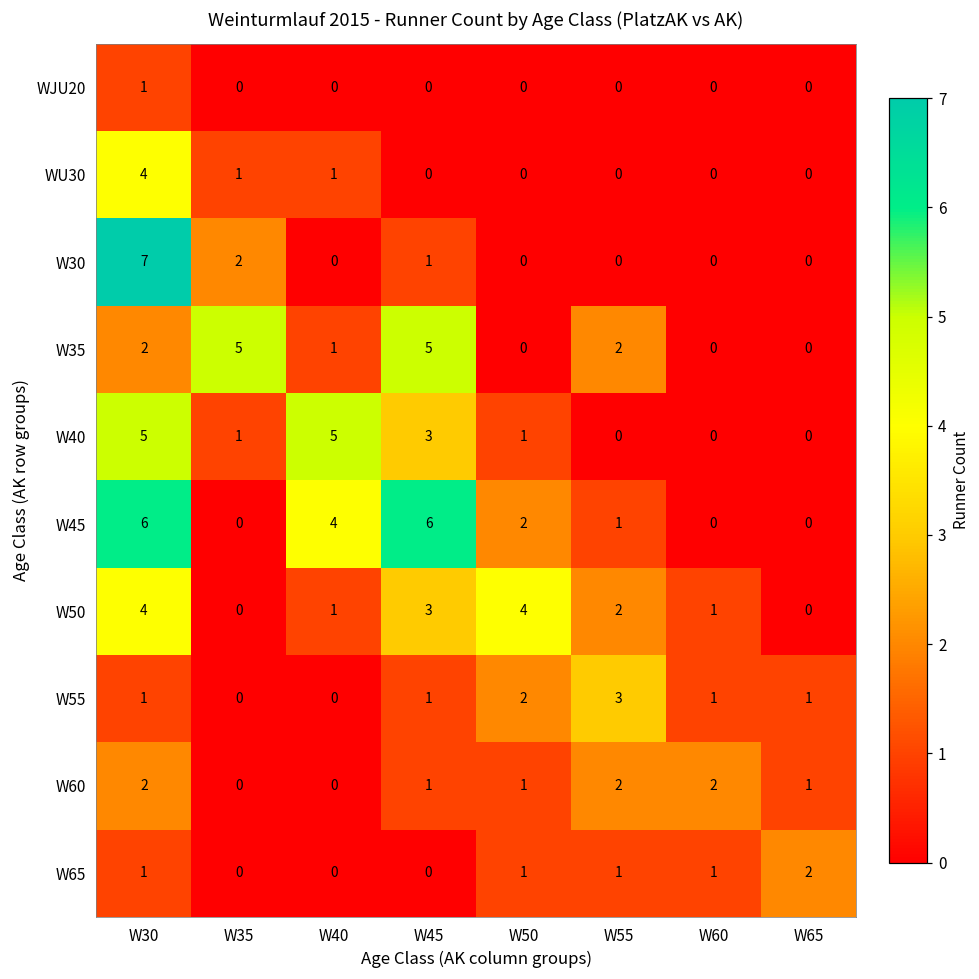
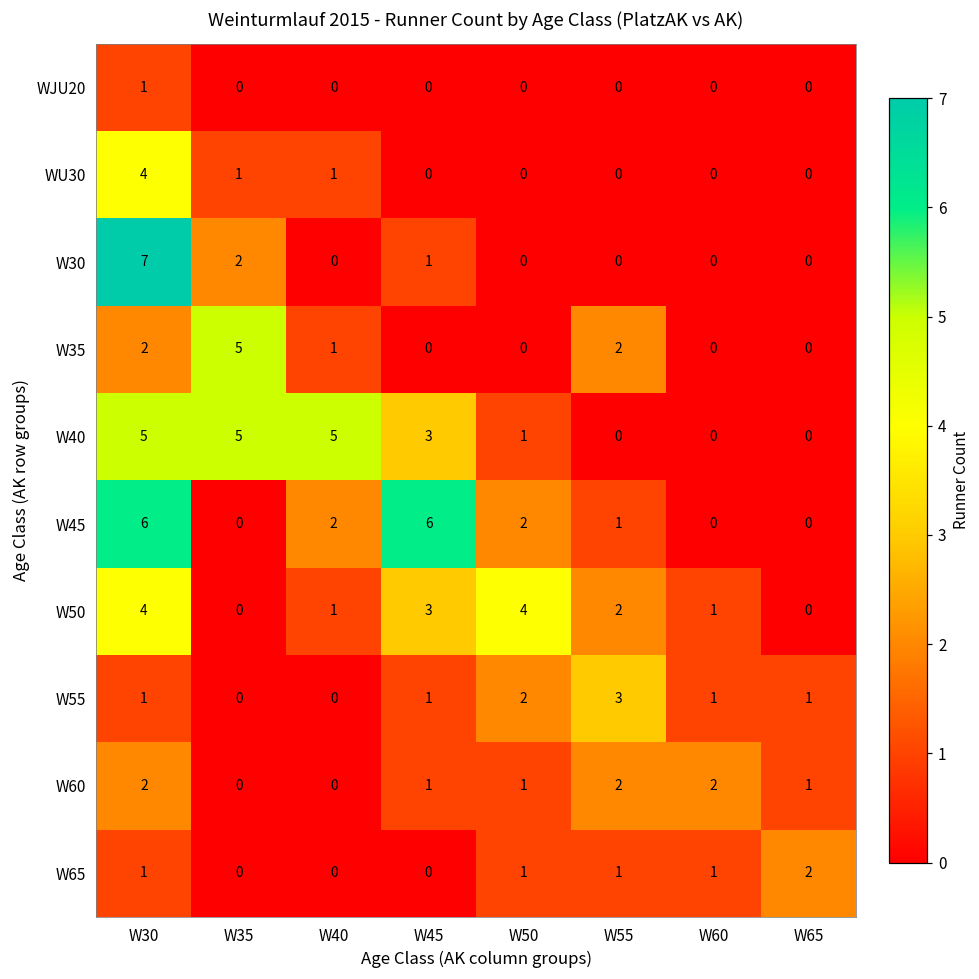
  {
    "WJU20": {
      "W30": 1,
      "W35": 0,
      "W40": 0,
      "W45": 0,
      "W50": 0,
      "W55": 0,
      "W60": 0,
      "W65": 0
    },
    "WU30": {
      "W30": 4,
      "W35": 1,
      "W40": 1,
      "W45": 0,
      "W50": 0,
      "W55": 0,
      "W60": 0,
      "W65": 0
    },
    "W30": {
      "W30": 7,
      "W35": 2,
      "W40": 0,
      "W45": 1,
      "W50": 0,
      "W55": 0,
      "W60": 0,
      "W65": 0
    },
    "W35": {
      "W30": 2,
      "W35": 5,
      "W40": 1,
-     "W45": 5,
+     "W45": 0,
      "W50": 0,
      "W55": 2,
      "W60": 0,
      "W65": 0
    },
    "W40": {
      "W30": 5,
-     "W35": 1,
+     "W35": 5,
      "W40": 5,
      "W45": 3,
      "W50": 1,
      "W55": 0,
      "W60": 0,
      "W65": 0
    },
    "W45": {
      "W30": 6,
      "W35": 0,
-     "W40": 4,
+     "W40": 2,
      "W45": 6,
      "W50": 2,
      "W55": 1,
      "W60": 0,
      "W65": 0
    },
    "W50": {
      "W30": 4,
      "W35": 0,
      "W40": 1,
      "W45": 3,
      "W50": 4,
      "W55": 2,
      "W60": 1,
      "W65": 0
    },
    "W55": {
      "W30": 1,
      "W35": 0,
      "W40": 0,
      "W45": 1,
      "W50": 2,
      "W55": 3,
      "W60": 1,
      "W65": 1
    },
    "W60": {
      "W30": 2,
      "W35": 0,
      "W40": 0,
      "W45": 1,
      "W50": 1,
      "W55": 2,
      "W60": 2,
      "W65": 1
    },
    "W65": {
      "W30": 1,
      "W35": 0,
      "W40": 0,
      "W45": 0,
      "W50": 1,
      "W55": 1,
      "W60": 1,
      "W65": 2
    }
  }
